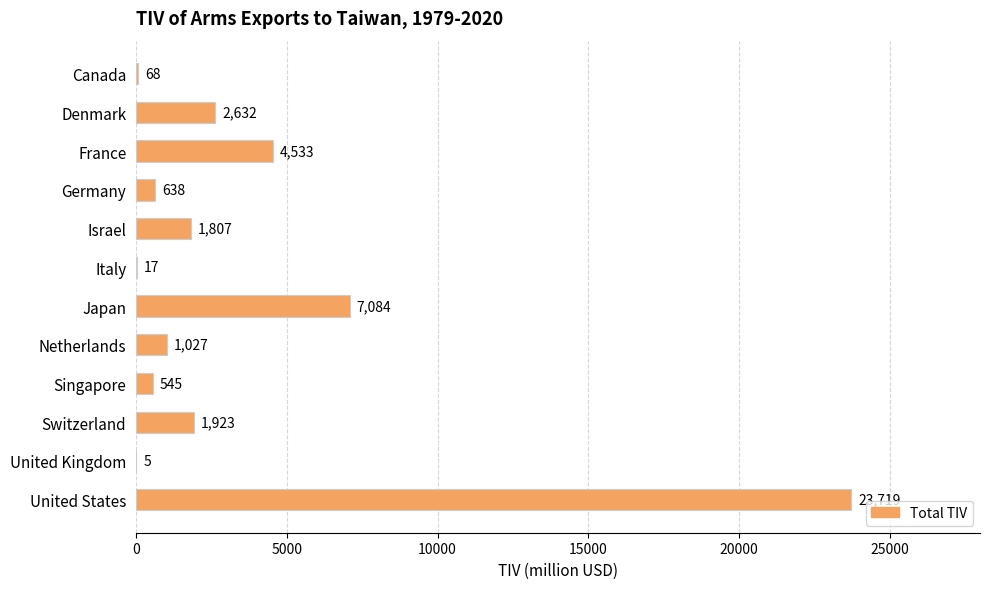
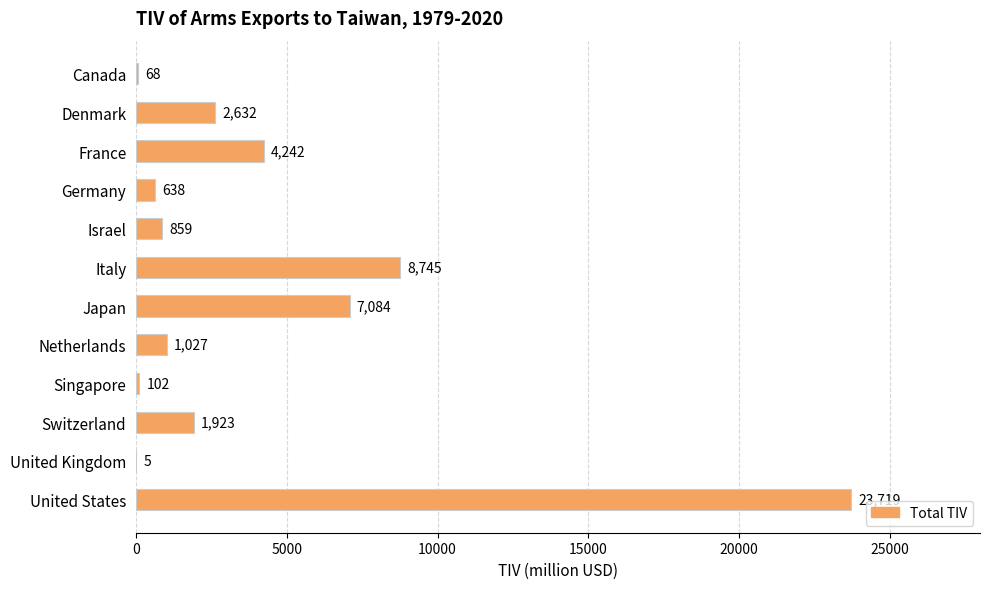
  {
    "Canada": "68",
    "Denmark": "2,632",
-   "France": "4,533",
+   "France": "4,242",
    "Germany": "638",
-   "Israel": "1,807",
-   "Italy": "17",
+   "Israel": "859",
+   "Italy": "8,745",
    "Japan": "7,084",
    "Netherlands": "1,027",
-   "Singapore": "545",
+   "Singapore": "102",
    "Switzerland": "1,923",
    "United Kingdom": "5"
  }
